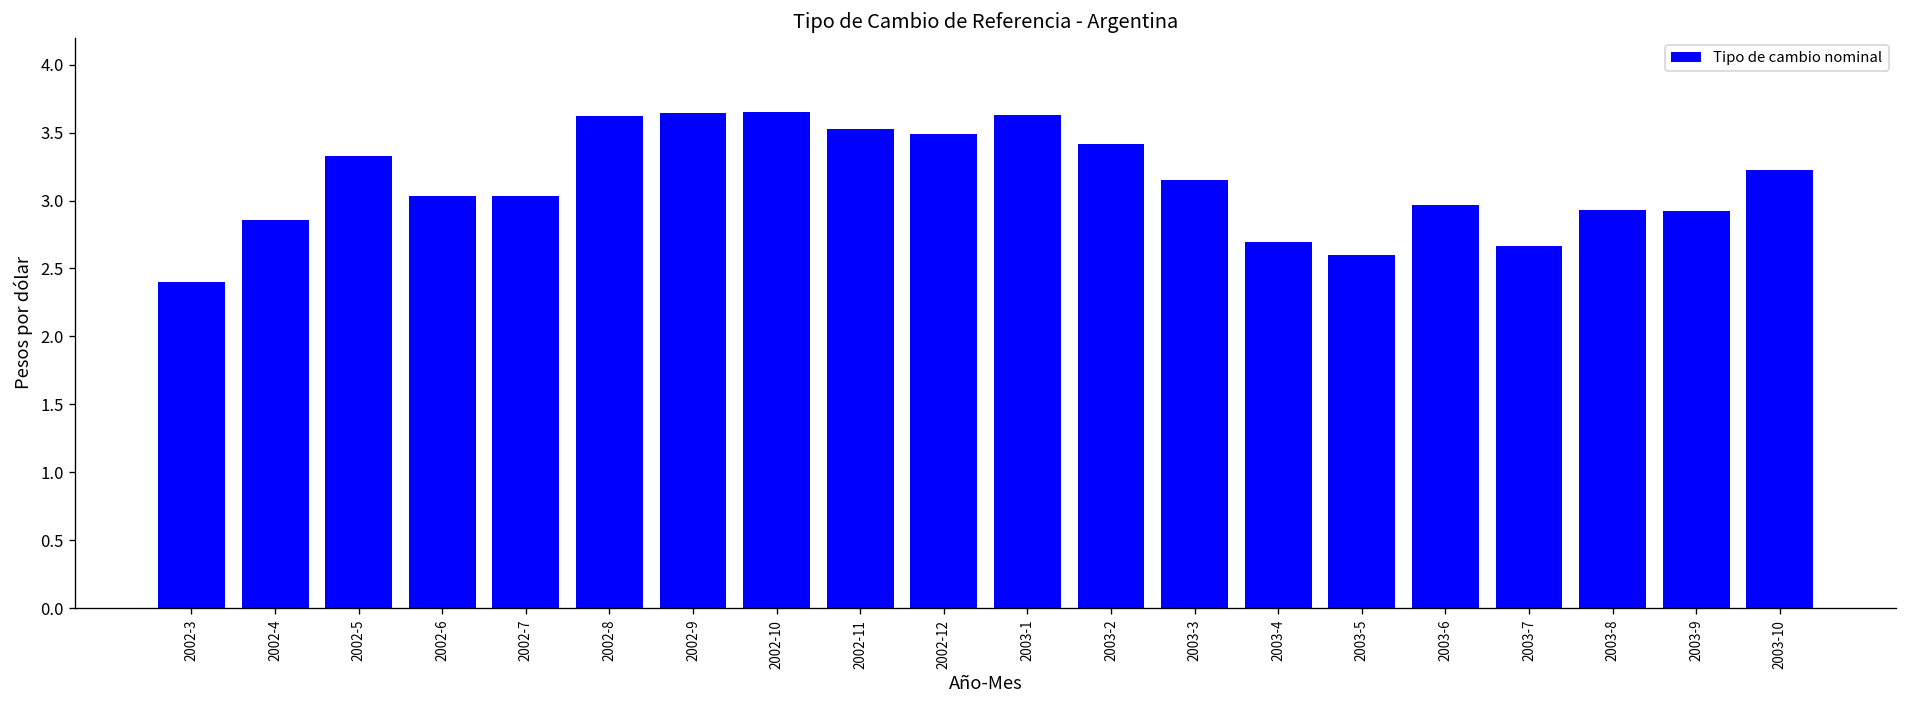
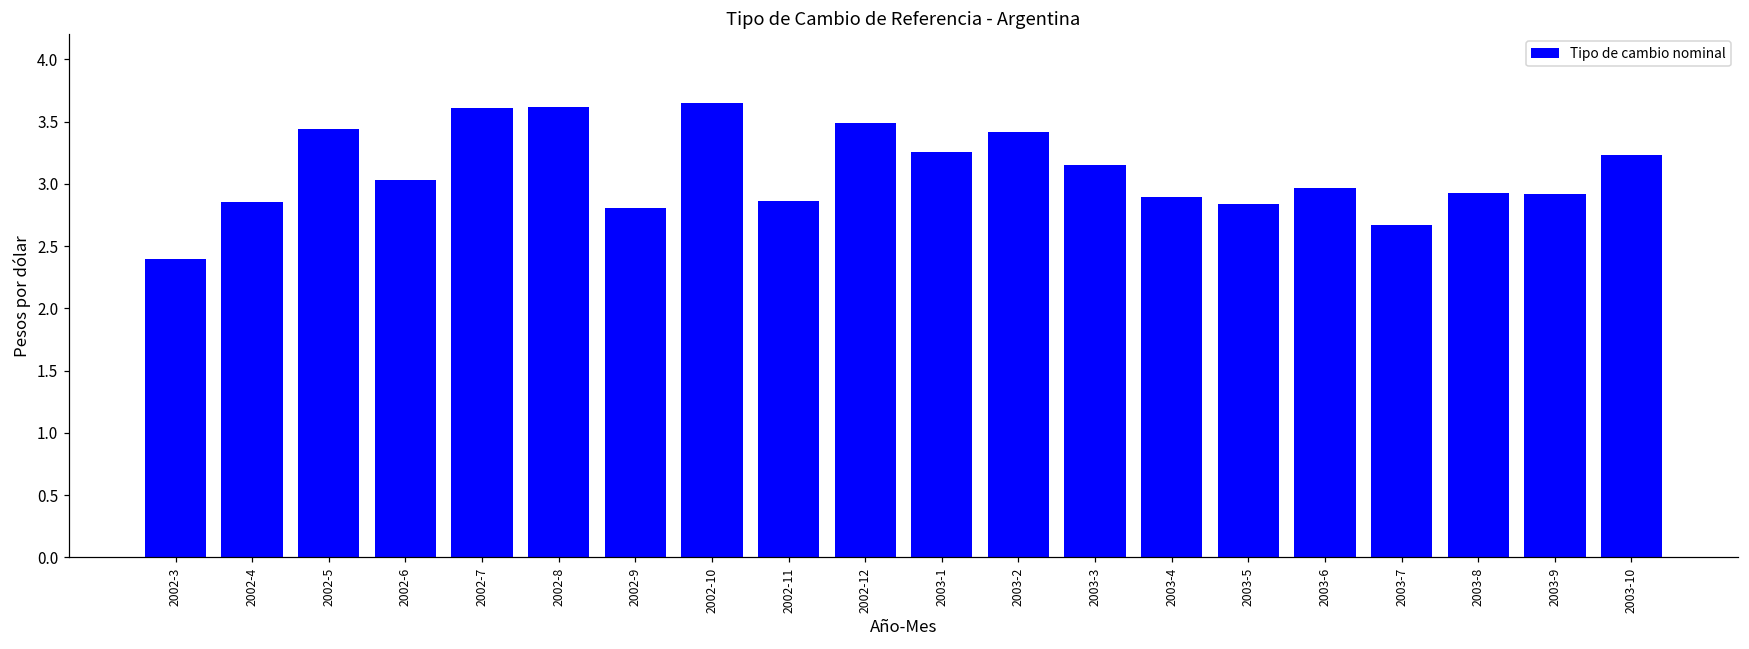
  {
    "2002-3": 2.40,
    "2002-4": 2.86,
-   "2002-5": 3.33,
+   "2002-5": 3.44,
    "2002-6": 3.03,
-   "2002-7": 3.04,
+   "2002-7": 3.61,
    "2002-8": 3.62,
-   "2002-9": 3.64,
+   "2002-9": 2.80,
    "2002-10": 3.65,
-   "2002-11": 3.53,
+   "2002-11": 2.86,
    "2002-12": 3.49,
-   "2003-1": 3.63,
+   "2003-1": 3.26,
    "2003-2": 3.41,
    "2003-3": 3.15,
-   "2003-4": 2.69,
-   "2003-5": 2.60,
+   "2003-4": 2.89,
+   "2003-5": 2.84,
    "2003-6": 2.97,
    "2003-7": 2.67,
    "2003-8": 2.93,
    "2003-9": 2.92,
    "2003-10": 3.23
  }
